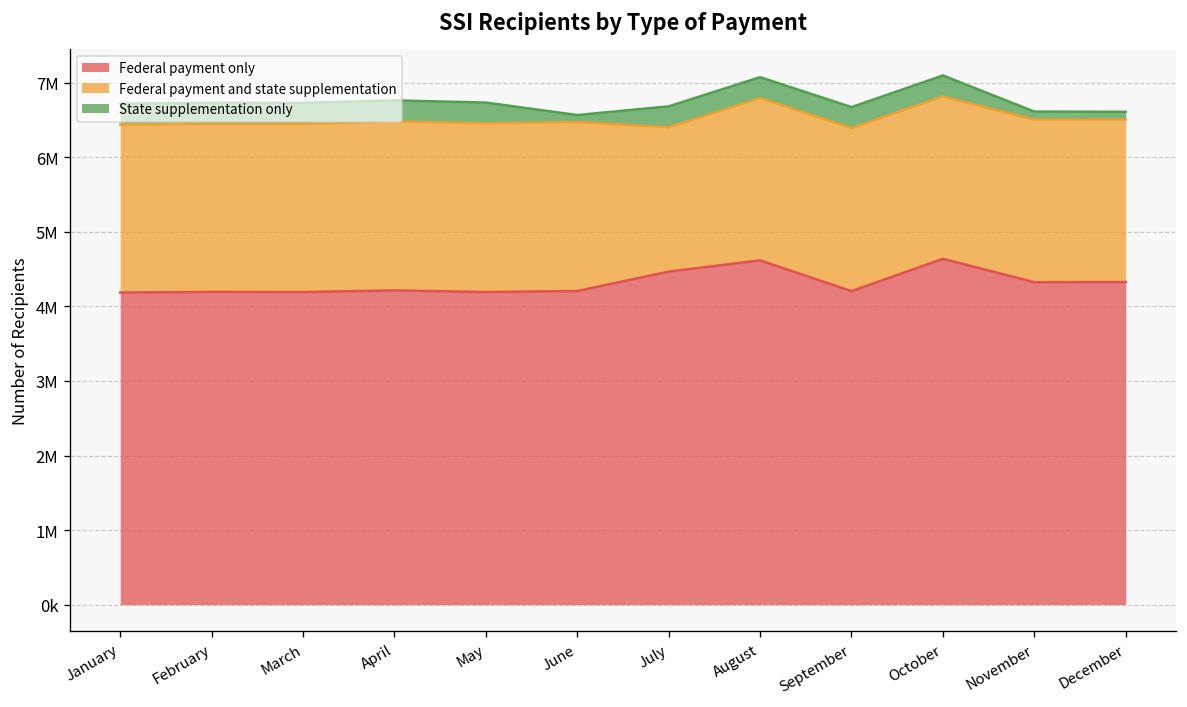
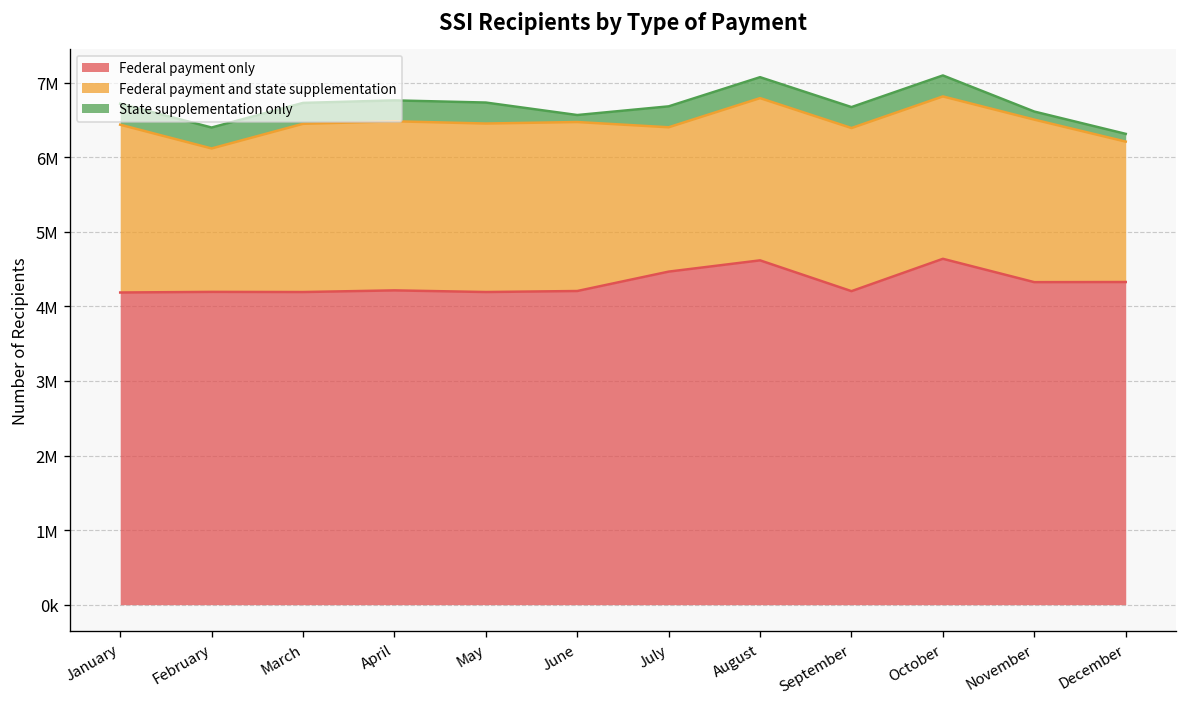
  {
    "Federal payment only": {
      "January": 4200000,
      "February": 4200000,
      "March": 4200000,
      "April": 4200000,
      "May": 4200000,
      "June": 4200000,
      "July": 4500000,
      "August": 4600000,
      "September": 4200000,
      "October": 4600000,
      "November": 4300000,
      "December": 4300000
    },
    "Federal payment and state supplementation": {
      "January": 2300000,
-     "February": 2300000,
+     "February": 1900000,
      "March": 2300000,
      "April": 2300000,
      "May": 2300000,
      "June": 2300000,
      "July": 1900000,
      "August": 2200000,
      "September": 2200000,
      "October": 2200000,
      "November": 2200000,
-     "December": 2200000
+     "December": 1900000
    },
    "State supplementation only": {
      "May": 300000,
      "June": 100000,
      "July": 300000,
      "August": 300000,
      "September": 300000,
      "October": 300000,
      "November": 100000,
      "December": 100000
    }
  }
